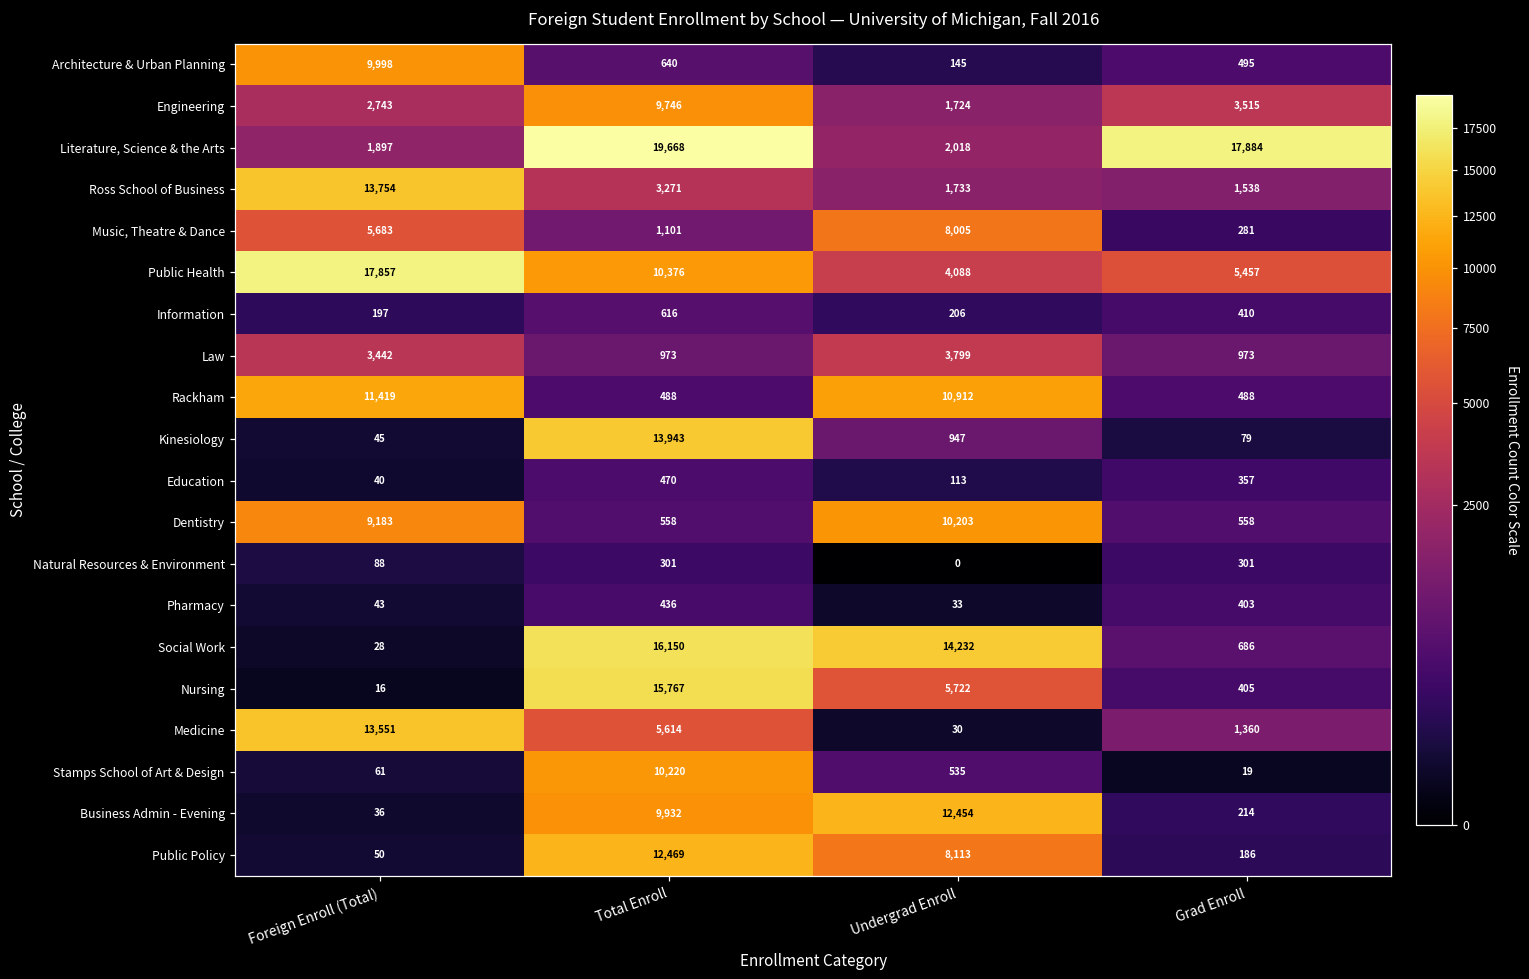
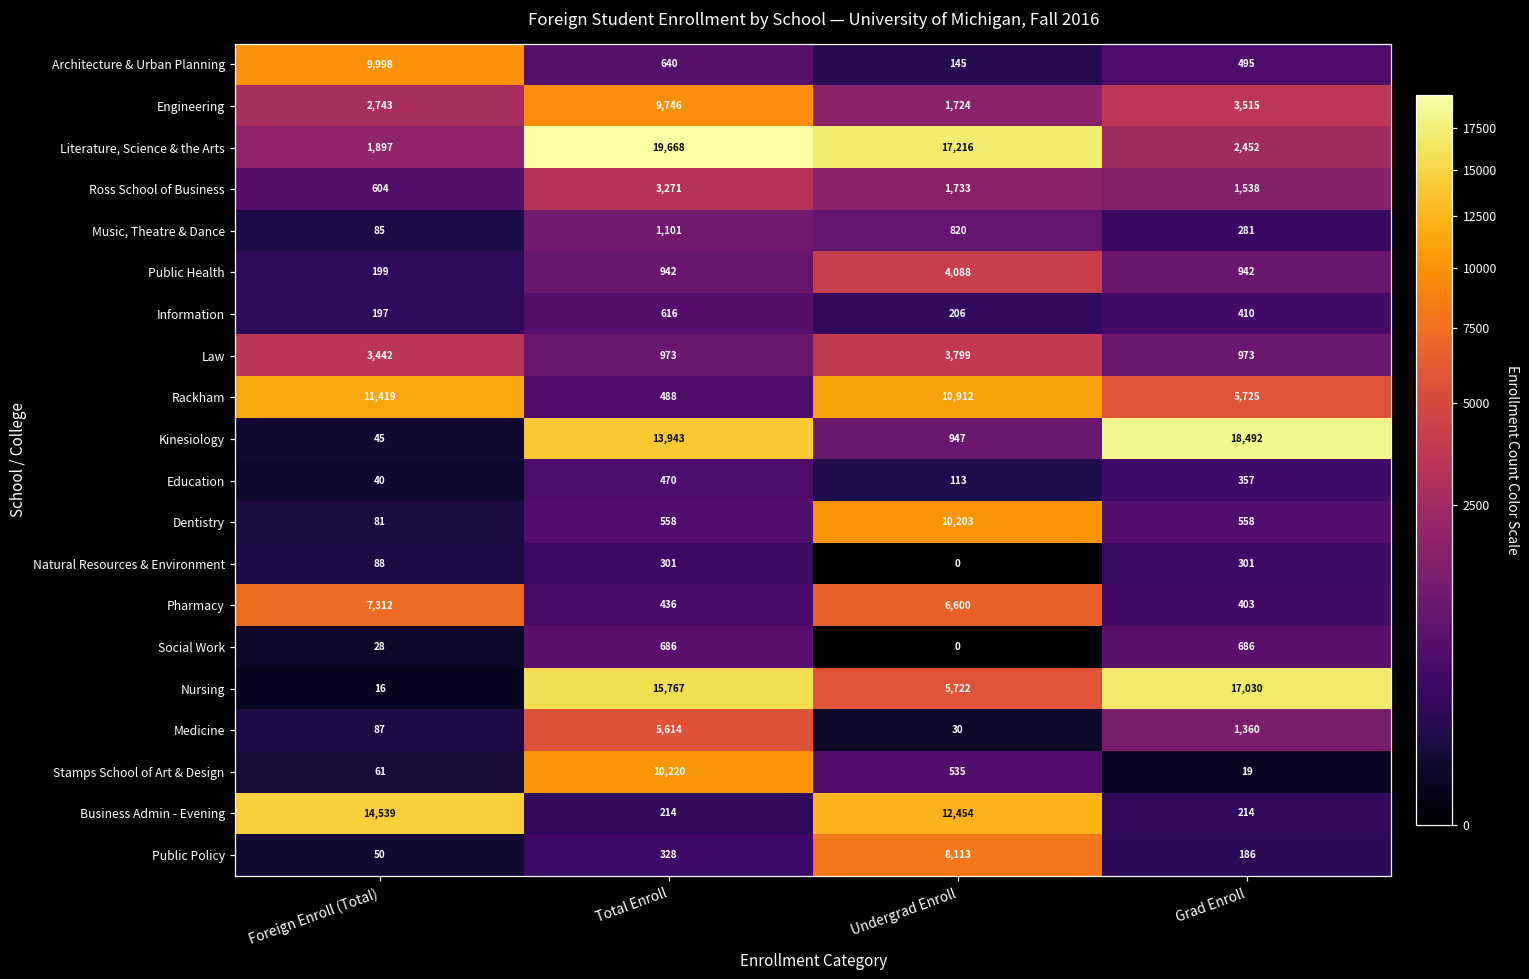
  {
    "Architecture & Urban Planning": {
      "Foreign Enroll (Total)": "9,998",
      "Total Enroll": "640",
      "Undergrad Enroll": "145",
      "Grad Enroll": "495"
    },
    "Engineering": {
      "Foreign Enroll (Total)": "2,743",
      "Total Enroll": "9,746",
      "Undergrad Enroll": "1,724",
      "Grad Enroll": "3,515"
    },
    "Literature, Science & the Arts": {
      "Foreign Enroll (Total)": "1,897",
      "Total Enroll": "19,668",
-     "Undergrad Enroll": "2,018",
-     "Grad Enroll": "17,884"
+     "Undergrad Enroll": "17,216",
+     "Grad Enroll": "2,452"
    },
    "Ross School of Business": {
-     "Foreign Enroll (Total)": "13,754",
+     "Foreign Enroll (Total)": "604",
      "Total Enroll": "3,271",
      "Undergrad Enroll": "1,733",
      "Grad Enroll": "1,538"
    },
    "Music, Theatre & Dance": {
-     "Foreign Enroll (Total)": "5,683",
+     "Foreign Enroll (Total)": "85",
      "Total Enroll": "1,101",
-     "Undergrad Enroll": "8,005",
+     "Undergrad Enroll": "820",
      "Grad Enroll": "281"
    },
    "Public Health": {
-     "Foreign Enroll (Total)": "17,857",
-     "Total Enroll": "10,376",
+     "Foreign Enroll (Total)": "199",
+     "Total Enroll": "942",
      "Undergrad Enroll": "4,088",
-     "Grad Enroll": "5,457"
+     "Grad Enroll": "942"
    },
    "Information": {
      "Foreign Enroll (Total)": "197",
      "Total Enroll": "616",
      "Undergrad Enroll": "206",
      "Grad Enroll": "410"
    },
    "Law": {
      "Foreign Enroll (Total)": "3,442",
      "Total Enroll": "973",
      "Undergrad Enroll": "3,799",
      "Grad Enroll": "973"
    },
    "Rackham": {
      "Foreign Enroll (Total)": "11,419",
      "Total Enroll": "488",
      "Undergrad Enroll": "10,912",
-     "Grad Enroll": "488"
+     "Grad Enroll": "5,725"
    },
    "Kinesiology": {
      "Foreign Enroll (Total)": "45",
      "Total Enroll": "13,943",
      "Undergrad Enroll": "947",
-     "Grad Enroll": "79"
+     "Grad Enroll": "18,492"
    },
    "Education": {
      "Foreign Enroll (Total)": "40",
      "Total Enroll": "470",
      "Undergrad Enroll": "113",
      "Grad Enroll": "357"
    },
    "Dentistry": {
-     "Foreign Enroll (Total)": "9,183",
+     "Foreign Enroll (Total)": "81",
      "Total Enroll": "558",
      "Undergrad Enroll": "10,203",
      "Grad Enroll": "558"
    },
    "Natural Resources & Environment": {
      "Foreign Enroll (Total)": "88",
      "Total Enroll": "301",
      "Undergrad Enroll": "0",
      "Grad Enroll": "301"
    },
    "Pharmacy": {
-     "Foreign Enroll (Total)": "43",
+     "Foreign Enroll (Total)": "7,312",
      "Total Enroll": "436",
-     "Undergrad Enroll": "33",
+     "Undergrad Enroll": "6,600",
      "Grad Enroll": "403"
    },
    "Social Work": {
      "Foreign Enroll (Total)": "28",
-     "Total Enroll": "16,150",
-     "Undergrad Enroll": "14,232",
+     "Total Enroll": "686",
+     "Undergrad Enroll": "0",
      "Grad Enroll": "686"
    },
    "Nursing": {
      "Foreign Enroll (Total)": "16",
      "Total Enroll": "15,767",
      "Undergrad Enroll": "5,722",
-     "Grad Enroll": "405"
+     "Grad Enroll": "17,030"
    },
    "Medicine": {
-     "Foreign Enroll (Total)": "13,551",
+     "Foreign Enroll (Total)": "87",
      "Total Enroll": "5,614",
      "Undergrad Enroll": "30",
      "Grad Enroll": "1,360"
    },
    "Stamps School of Art & Design": {
      "Foreign Enroll (Total)": "61",
      "Total Enroll": "10,220",
      "Undergrad Enroll": "535",
      "Grad Enroll": "19"
    },
    "Business Admin - Evening": {
-     "Foreign Enroll (Total)": "36",
-     "Total Enroll": "9,932",
+     "Foreign Enroll (Total)": "14,539",
+     "Total Enroll": "214",
      "Undergrad Enroll": "12,454",
      "Grad Enroll": "214"
    },
    "Public Policy": {
      "Foreign Enroll (Total)": "50",
-     "Total Enroll": "12,469",
+     "Total Enroll": "328",
      "Undergrad Enroll": "8,113",
      "Grad Enroll": "186"
    }
  }
